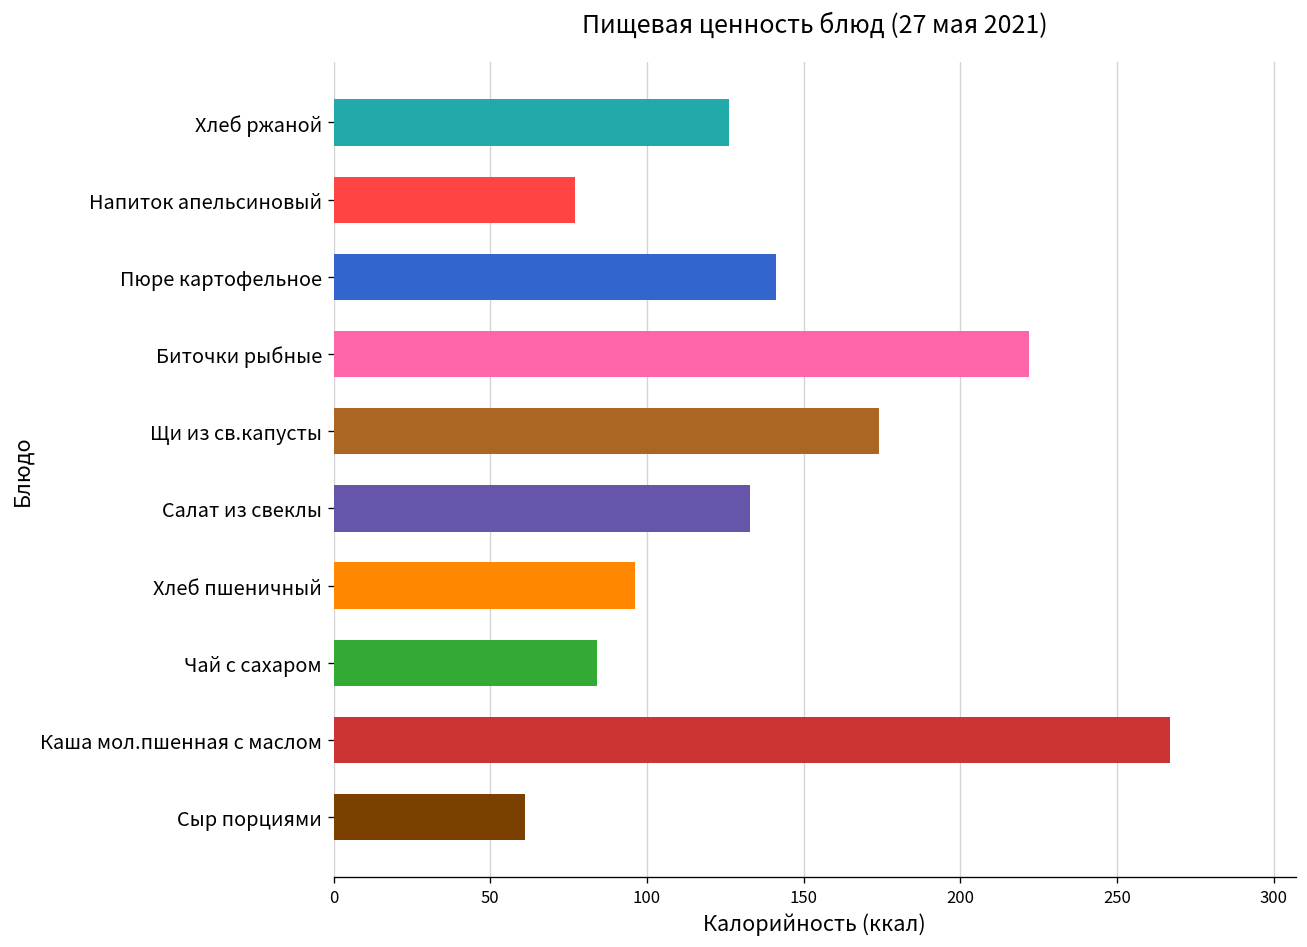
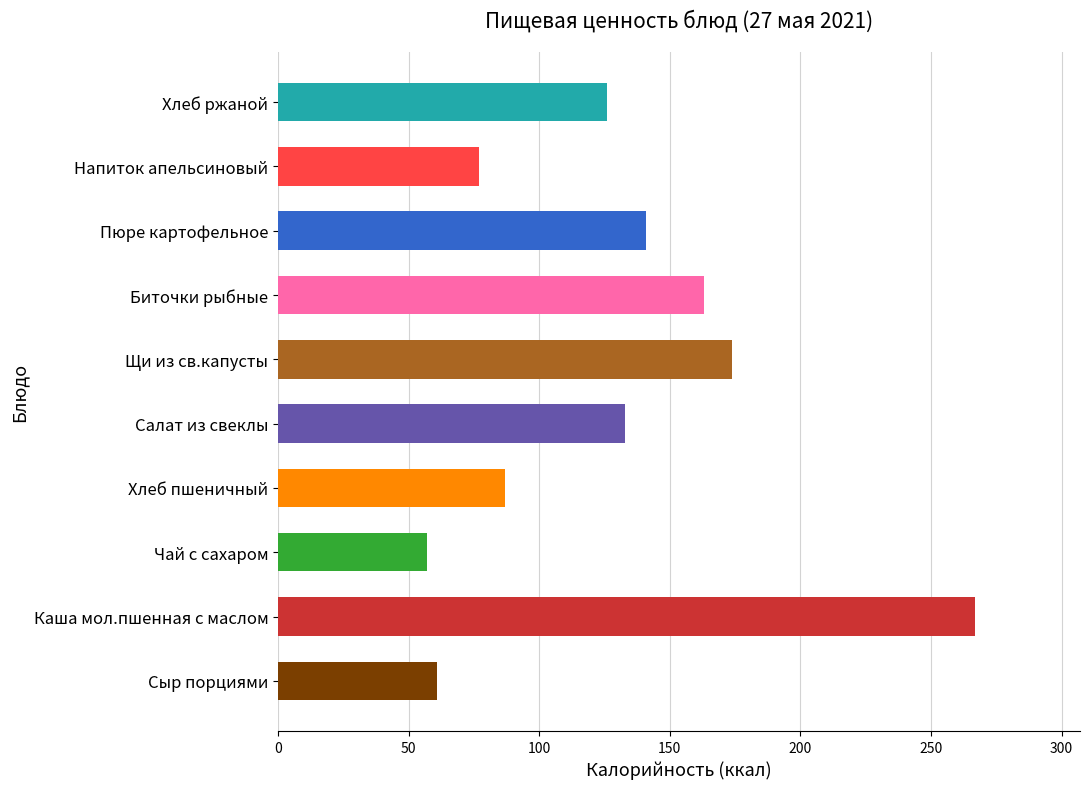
  {
    "Хлеб ржаной": 126,
    "Напиток апельсиновый": 77,
    "Пюре картофельное": 141,
-   "Биточки рыбные": 222,
+   "Биточки рыбные": 163,
    "Щи из св.капусты": 174,
    "Салат из свеклы": 133,
-   "Хлеб пшеничный": 96,
-   "Чай с сахаром": 84,
+   "Хлеб пшеничный": 87,
+   "Чай с сахаром": 57,
    "Каша мол.пшенная с маслом": 267,
    "Сыр порциями": 61
  }
